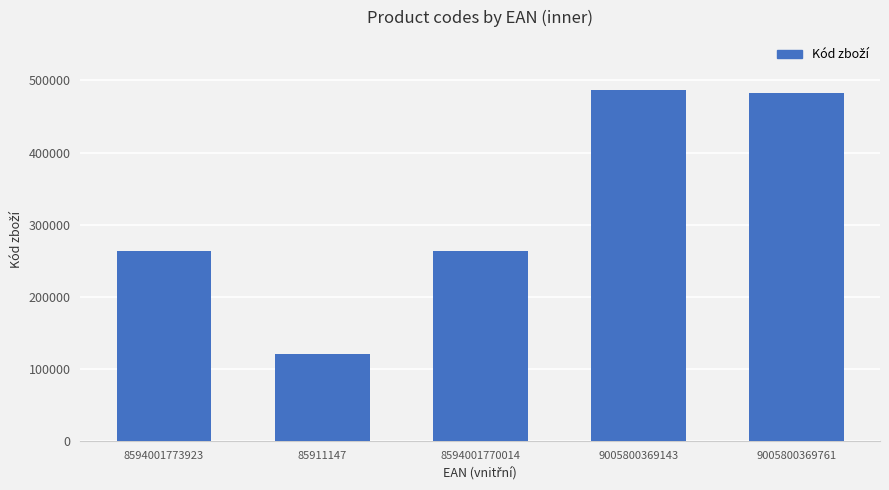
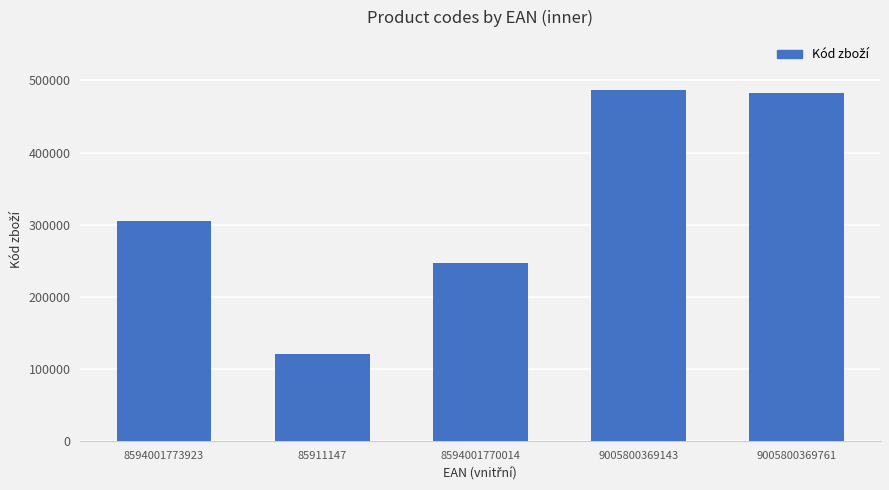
  {
-   "8594001773923": 260000,
+   "8594001773923": 300000,
    "85911147": 120000,
-   "8594001770014": 260000,
+   "8594001770014": 250000,
    "9005800369143": 490000,
    "9005800369761": 480000
  }
